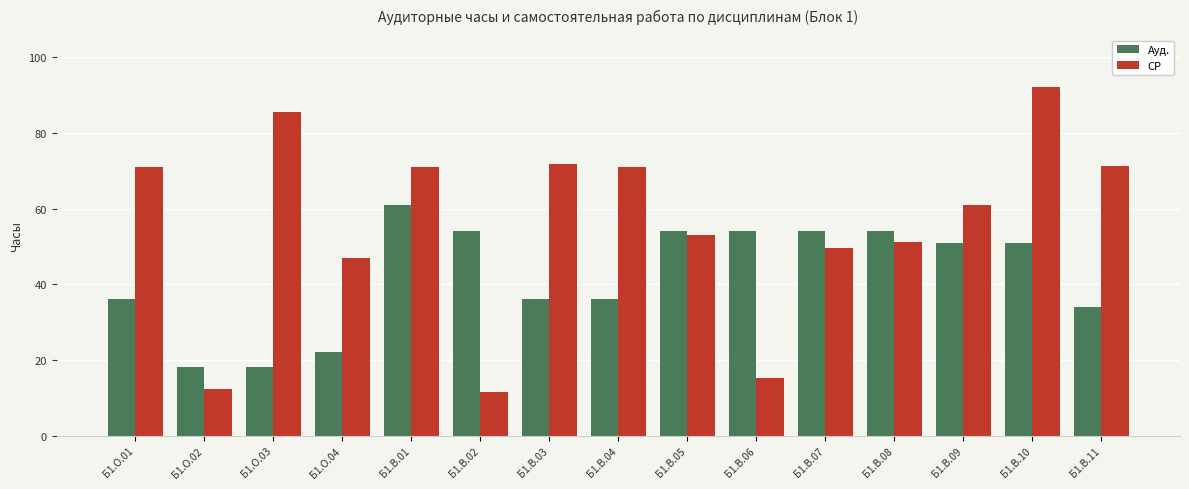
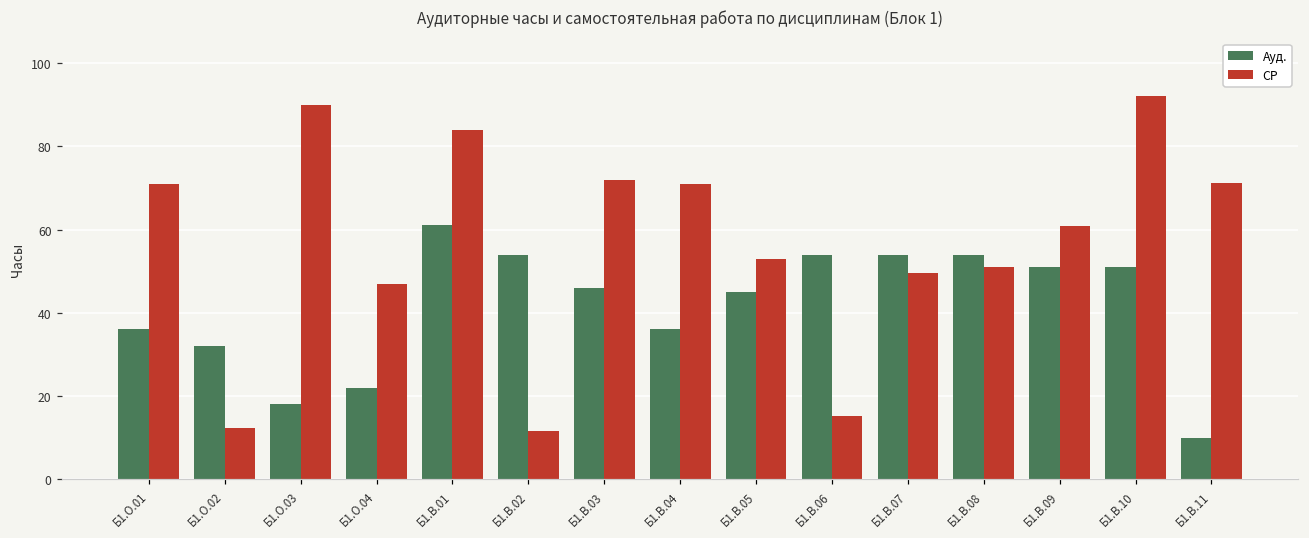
  {
    "Ауд.": {
      "Б1.О.01": 36,
-     "Б1.О.02": 18,
+     "Б1.О.02": 32,
      "Б1.О.03": 18,
      "Б1.О.04": 22,
      "Б1.В.01": 61,
      "Б1.В.02": 54,
-     "Б1.В.03": 36,
+     "Б1.В.03": 46,
      "Б1.В.04": 36,
-     "Б1.В.05": 54,
+     "Б1.В.05": 45,
      "Б1.В.06": 54,
      "Б1.В.07": 54,
      "Б1.В.08": 54,
      "Б1.В.09": 51,
      "Б1.В.10": 51,
-     "Б1.В.11": 34
+     "Б1.В.11": 10
    },
    "СР": {
      "Б1.О.01": 71,
      "Б1.О.02": 12,
-     "Б1.О.03": 86,
+     "Б1.О.03": 90,
      "Б1.О.04": 47,
-     "Б1.В.01": 71,
+     "Б1.В.01": 84,
      "Б1.В.02": 12,
      "Б1.В.03": 72,
      "Б1.В.04": 71,
      "Б1.В.05": 53,
      "Б1.В.06": 15,
      "Б1.В.07": 50,
      "Б1.В.08": 51,
      "Б1.В.09": 61,
      "Б1.В.10": 92,
      "Б1.В.11": 71
    }
  }
